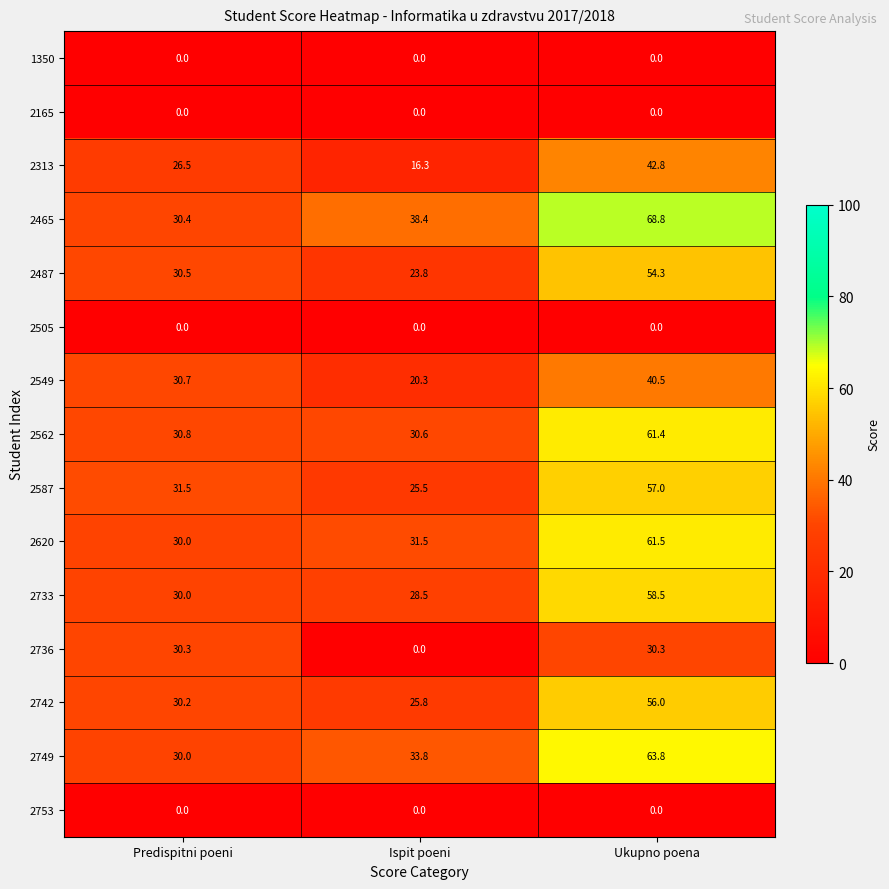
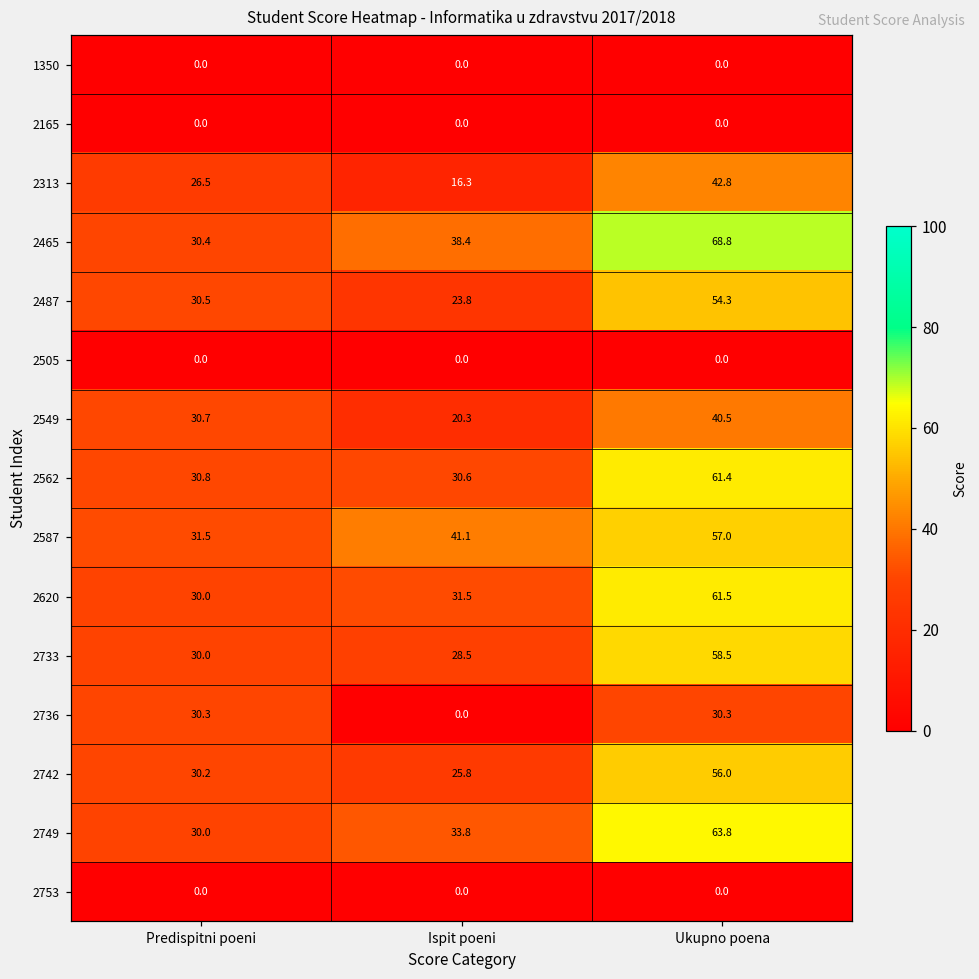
  {
    "1350": {
      "Predispitni poeni": 0.0,
      "Ispit poeni": 0.0,
      "Ukupno poena": 0.0
    },
    "2165": {
      "Predispitni poeni": 0.0,
      "Ispit poeni": 0.0,
      "Ukupno poena": 0.0
    },
    "2313": {
      "Predispitni poeni": 26.5,
      "Ispit poeni": 16.3,
      "Ukupno poena": 42.8
    },
    "2465": {
      "Predispitni poeni": 30.4,
      "Ispit poeni": 38.4,
      "Ukupno poena": 68.8
    },
    "2487": {
      "Predispitni poeni": 30.5,
      "Ispit poeni": 23.8,
      "Ukupno poena": 54.3
    },
    "2505": {
      "Predispitni poeni": 0.0,
      "Ispit poeni": 0.0,
      "Ukupno poena": 0.0
    },
    "2549": {
      "Predispitni poeni": 30.7,
      "Ispit poeni": 20.3,
      "Ukupno poena": 40.5
    },
    "2562": {
      "Predispitni poeni": 30.8,
      "Ispit poeni": 30.6,
      "Ukupno poena": 61.4
    },
    "2587": {
      "Predispitni poeni": 31.5,
-     "Ispit poeni": 25.5,
+     "Ispit poeni": 41.1,
      "Ukupno poena": 57.0
    },
    "2620": {
      "Predispitni poeni": 30.0,
      "Ispit poeni": 31.5,
      "Ukupno poena": 61.5
    },
    "2733": {
      "Predispitni poeni": 30.0,
      "Ispit poeni": 28.5,
      "Ukupno poena": 58.5
    },
    "2736": {
      "Predispitni poeni": 30.3,
      "Ispit poeni": 0.0,
      "Ukupno poena": 30.3
    },
    "2742": {
      "Predispitni poeni": 30.2,
      "Ispit poeni": 25.8,
      "Ukupno poena": 56.0
    },
    "2749": {
      "Predispitni poeni": 30.0,
      "Ispit poeni": 33.8,
      "Ukupno poena": 63.8
    },
    "2753": {
      "Predispitni poeni": 0.0,
      "Ispit poeni": 0.0,
      "Ukupno poena": 0.0
    }
  }
